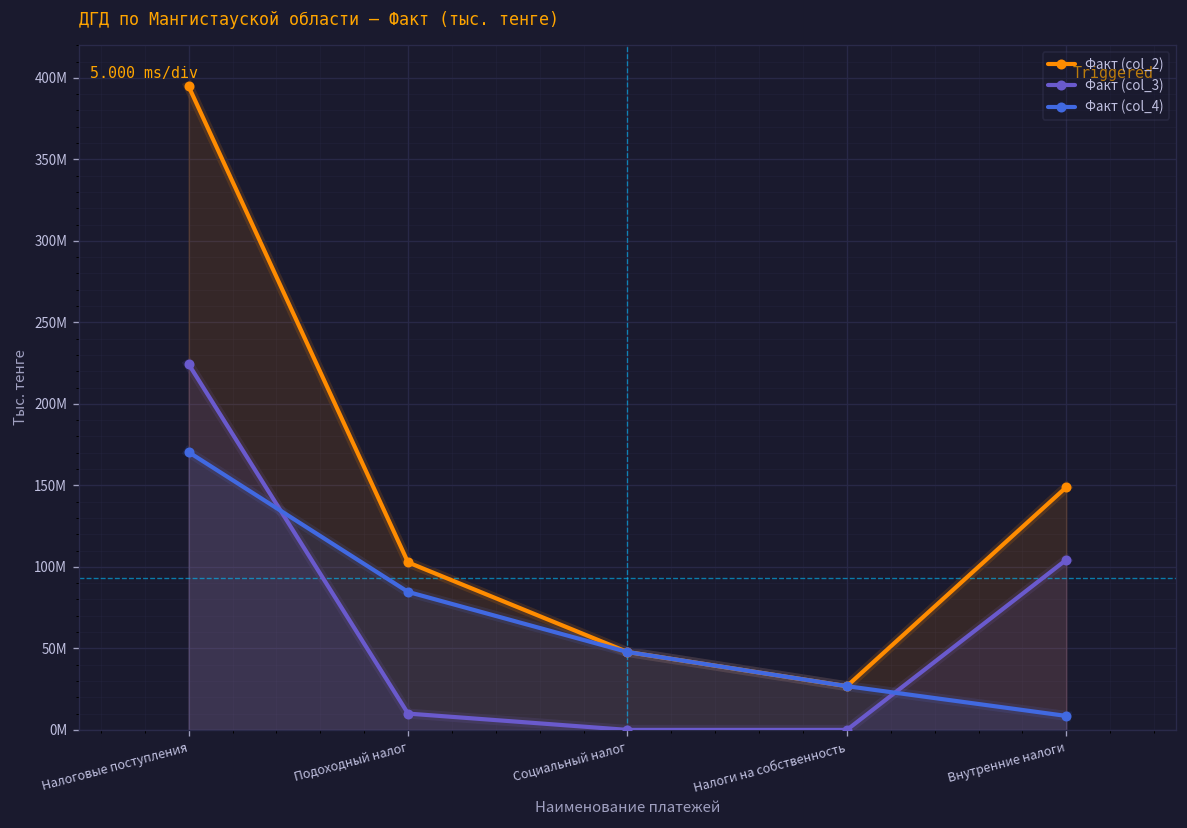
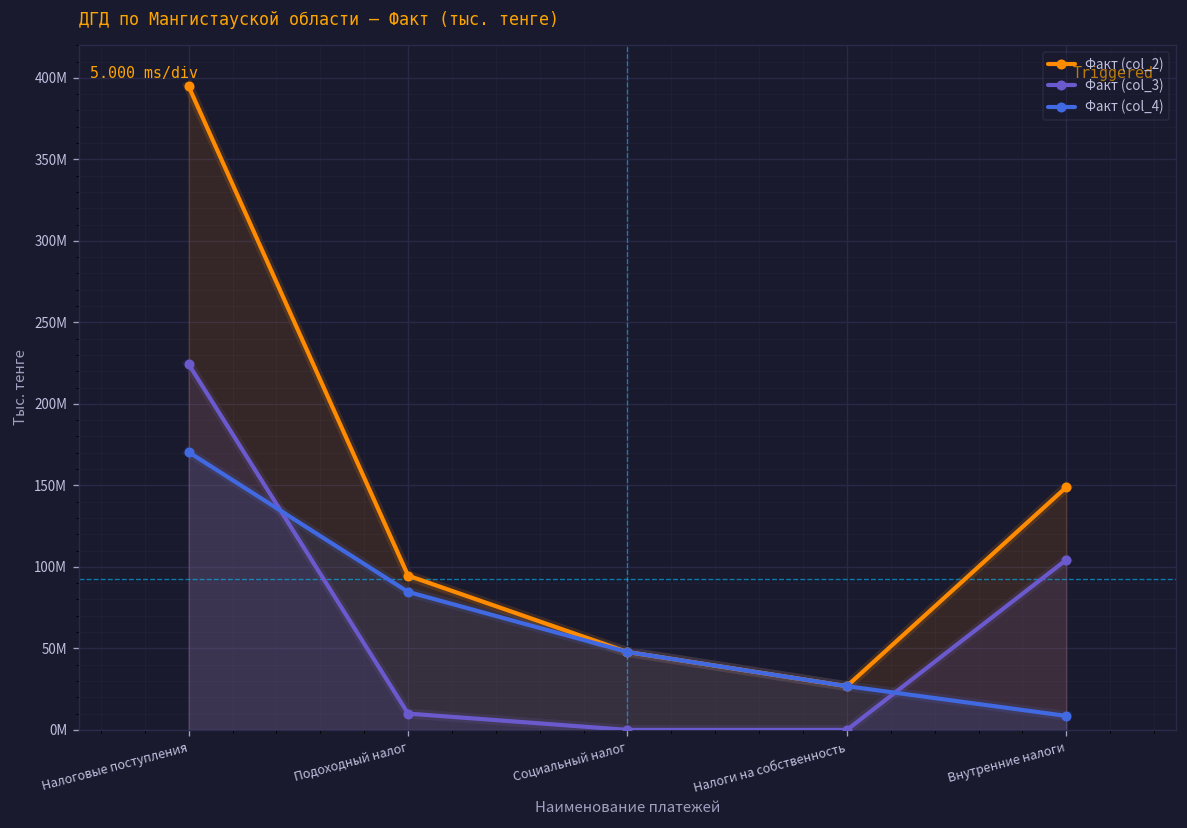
  {
    "Факт (col_2)": {
-     "Подоходный налог": 103000000,
+     "Подоходный налог": 95000000,
      "Внутренние налоги": 149000000
    }
  }
